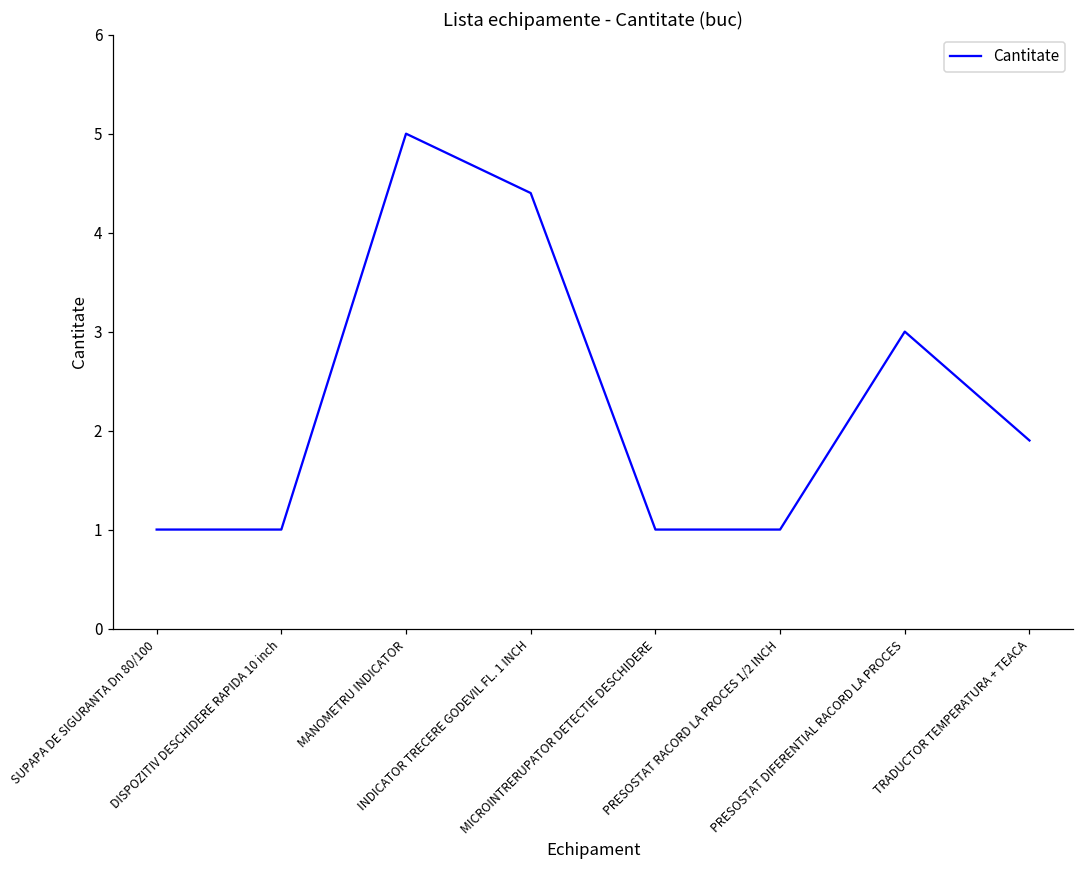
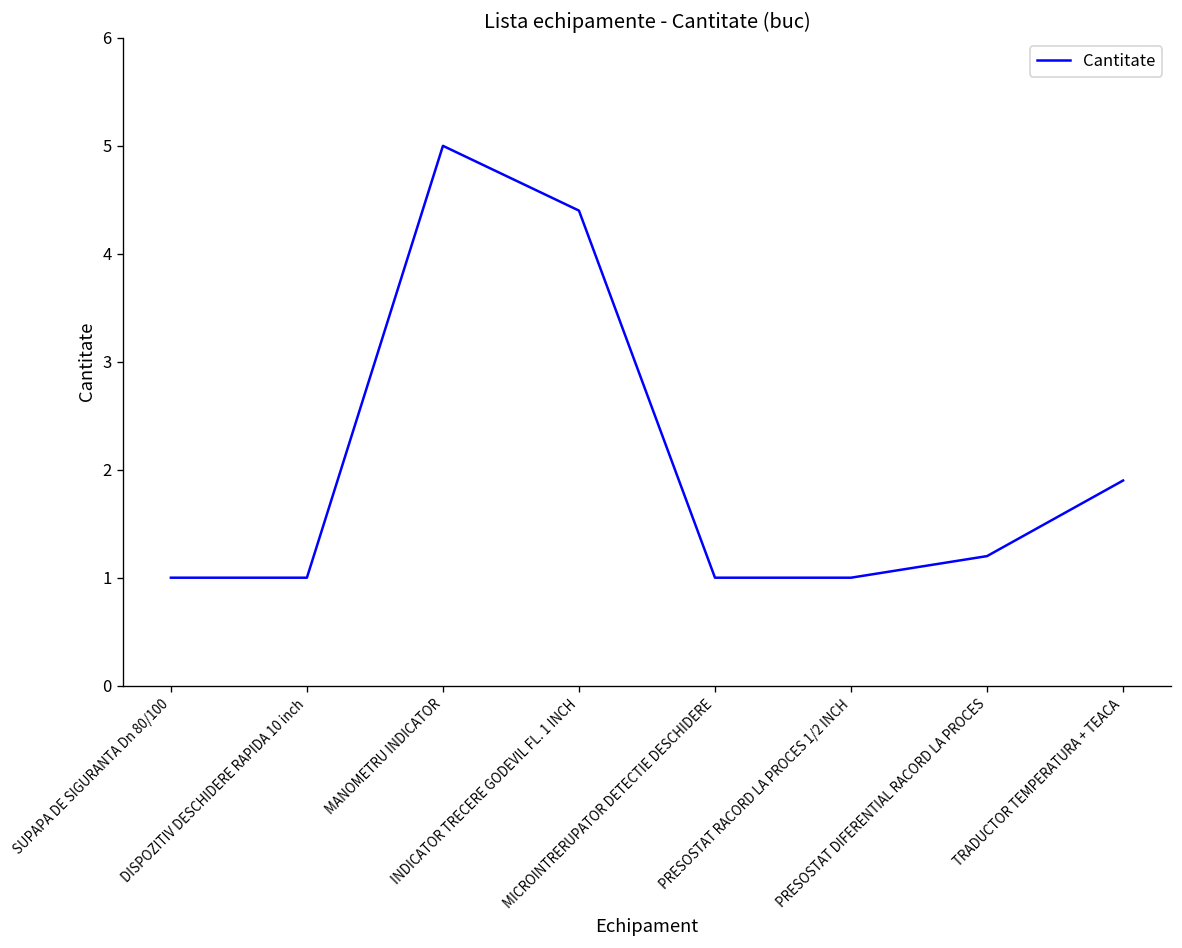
  {
    "SUPAPA DE SIGURANTA Dn 80/100": 1.0,
    "DISPOZITIV DESCHIDERE RAPIDA 10 inch": 1.0,
    "MANOMETRU INDICATOR": 5.0,
    "INDICATOR TRECERE GODEVIL FL. 1 INCH": 4.4,
    "MICROINTRERUPATOR DETECTIE DESCHIDERE": 1.0,
    "PRESOSTAT RACORD LA PROCES 1/2 INCH": 1.0,
-   "PRESOSTAT DIFERENTIAL RACORD LA PROCES": 3.0,
+   "PRESOSTAT DIFERENTIAL RACORD LA PROCES": 1.2,
    "TRADUCTOR TEMPERATURA + TEACA": 1.9
  }
